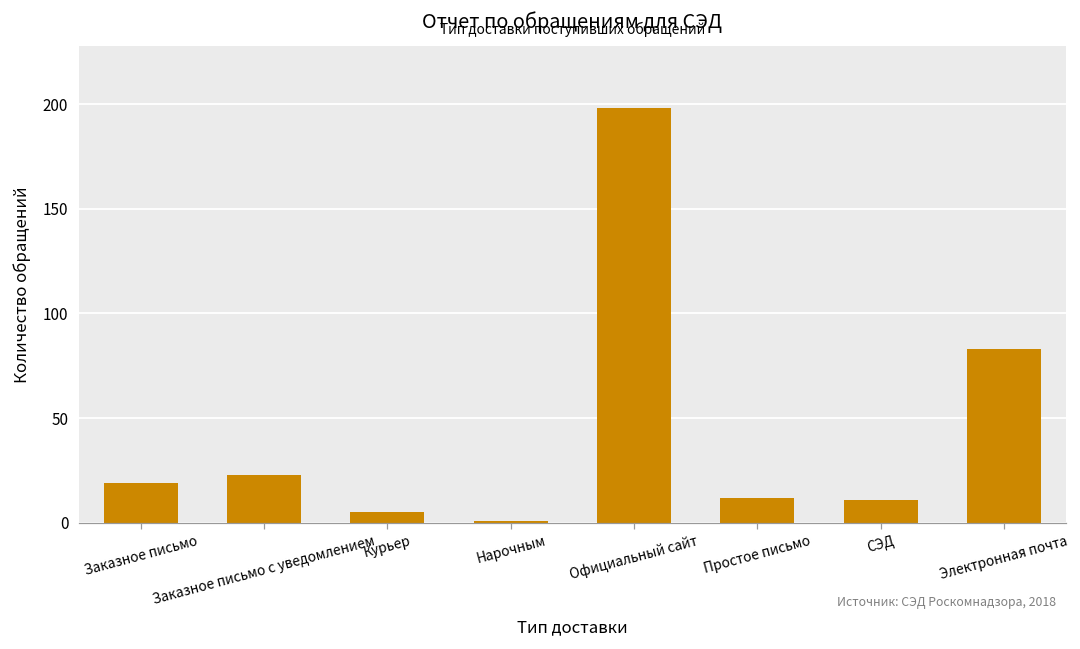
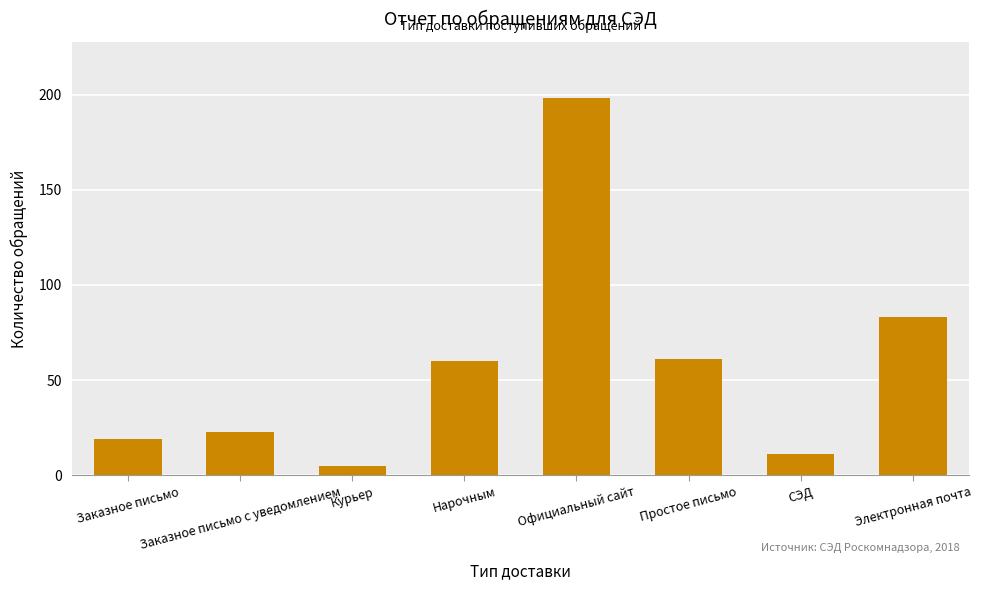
  {
    "Заказное письмо": 19,
    "Заказное письмо с уведомлением": 23,
    "Курьер": 5,
-   "Нарочным": 1,
+   "Нарочным": 60,
    "Официальный сайт": 198,
-   "Простое письмо": 12,
+   "Простое письмо": 61,
    "СЭД": 11,
    "Электронная почта": 83
  }
